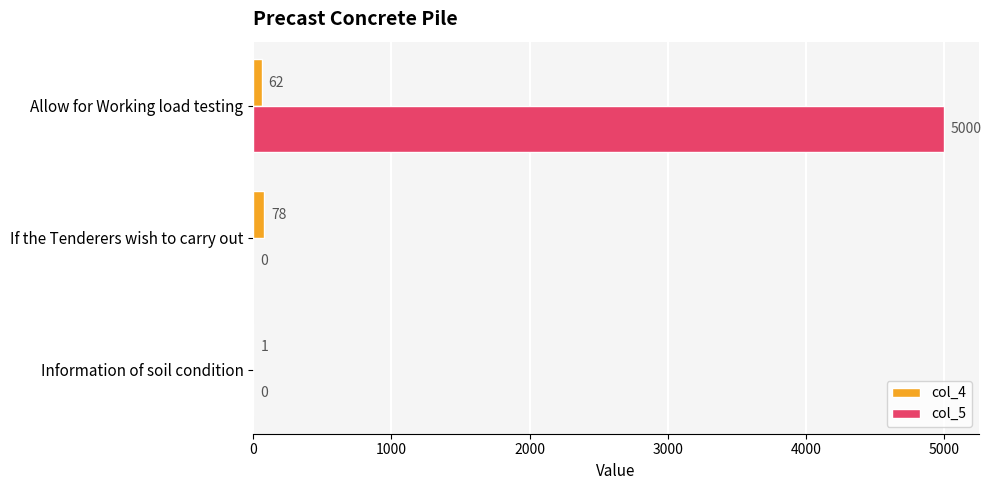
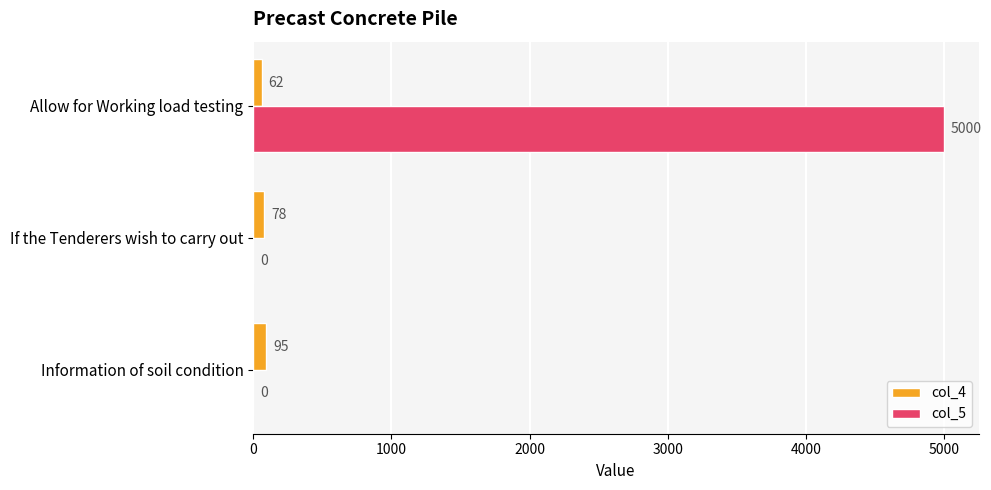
  {
    "col_4": {
      "Allow for Working load testing": 62,
      "If the Tenderers wish to carry out": 78,
-     "Information of soil condition": 1
+     "Information of soil condition": 95
    },
    "col_5": {
      "Allow for Working load testing": 5000,
      "If the Tenderers wish to carry out": 0,
      "Information of soil condition": 0
    }
  }
